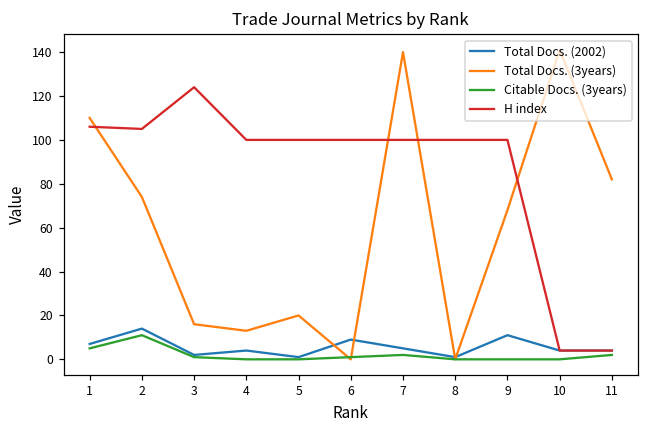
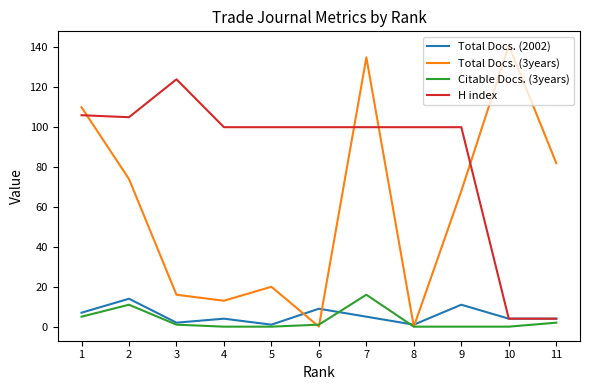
  {
    "Total Docs. (2002)": {
      "1": 7,
      "2": 14,
      "4": 4,
      "6": 9,
      "7": 5,
      "9": 11
    },
    "Total Docs. (3years)": {
      "1": 110,
      "2": 74,
      "3": 16,
      "4": 13,
      "5": 20,
-     "7": 140,
+     "7": 135,
      "9": 68,
      "11": 82
    },
    "Citable Docs. (3years)": {
      "1": 5,
      "2": 11,
      "4": 0,
-     "7": 2,
+     "7": 16,
      "9": 0,
      "10": 0,
      "11": 2
    },
    "H index": {
      "1": 106,
      "2": 105,
      "3": 124,
      "4": 100,
      "5": 100,
      "6": 100,
      "7": 100,
      "8": 100,
      "9": 100
    }
  }
